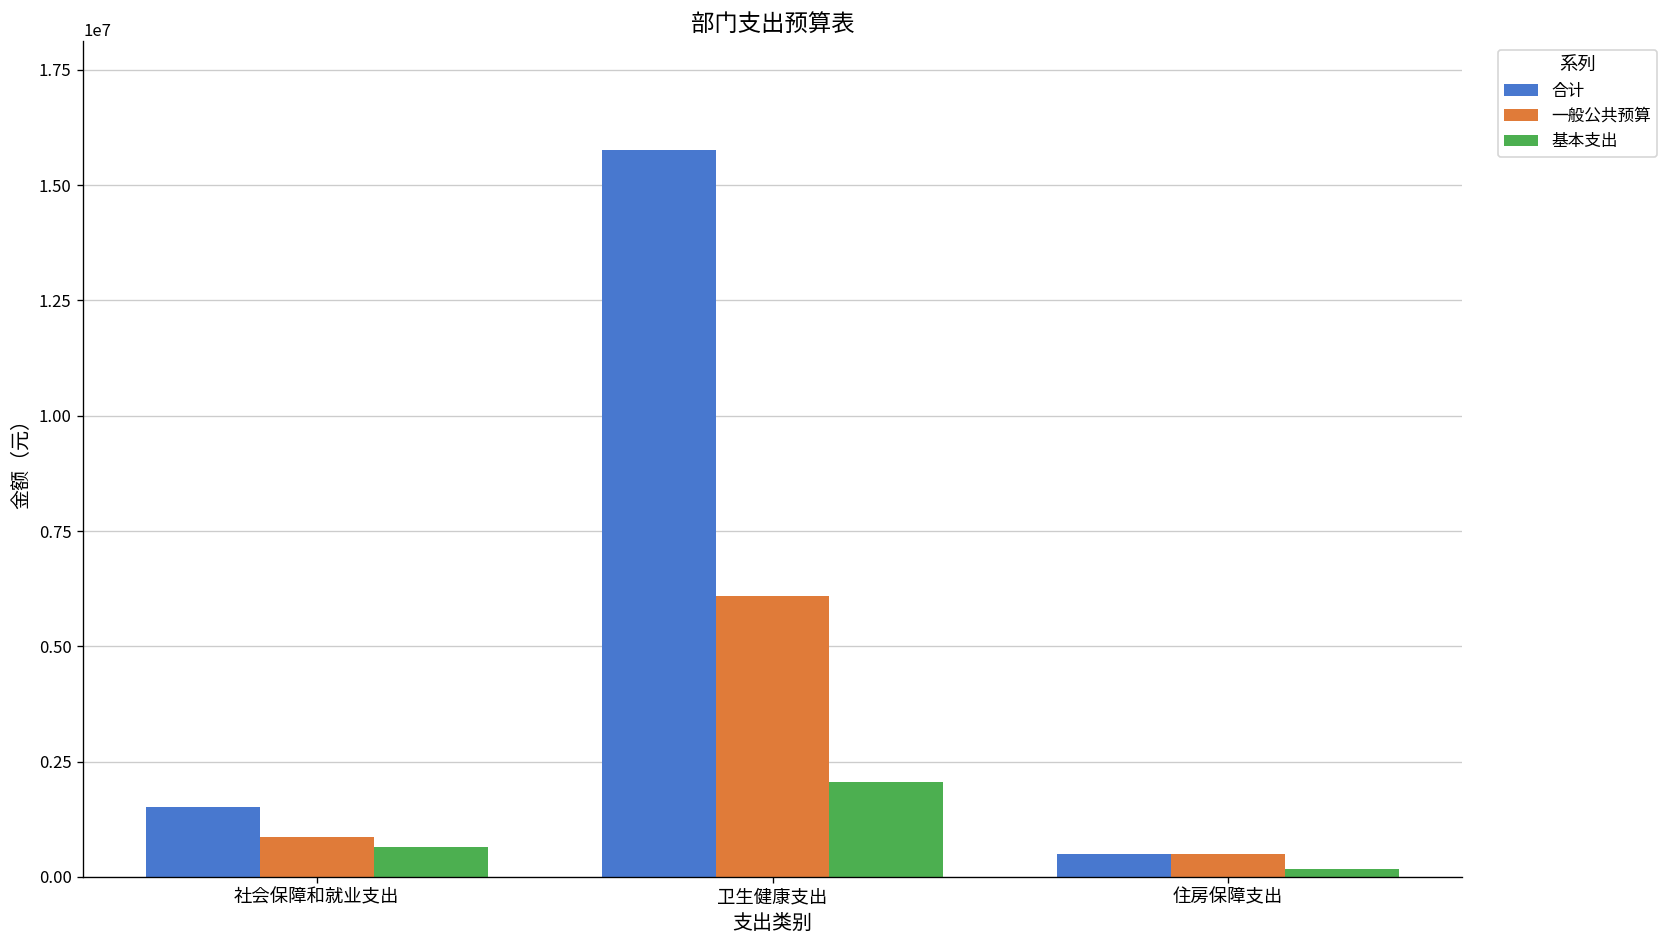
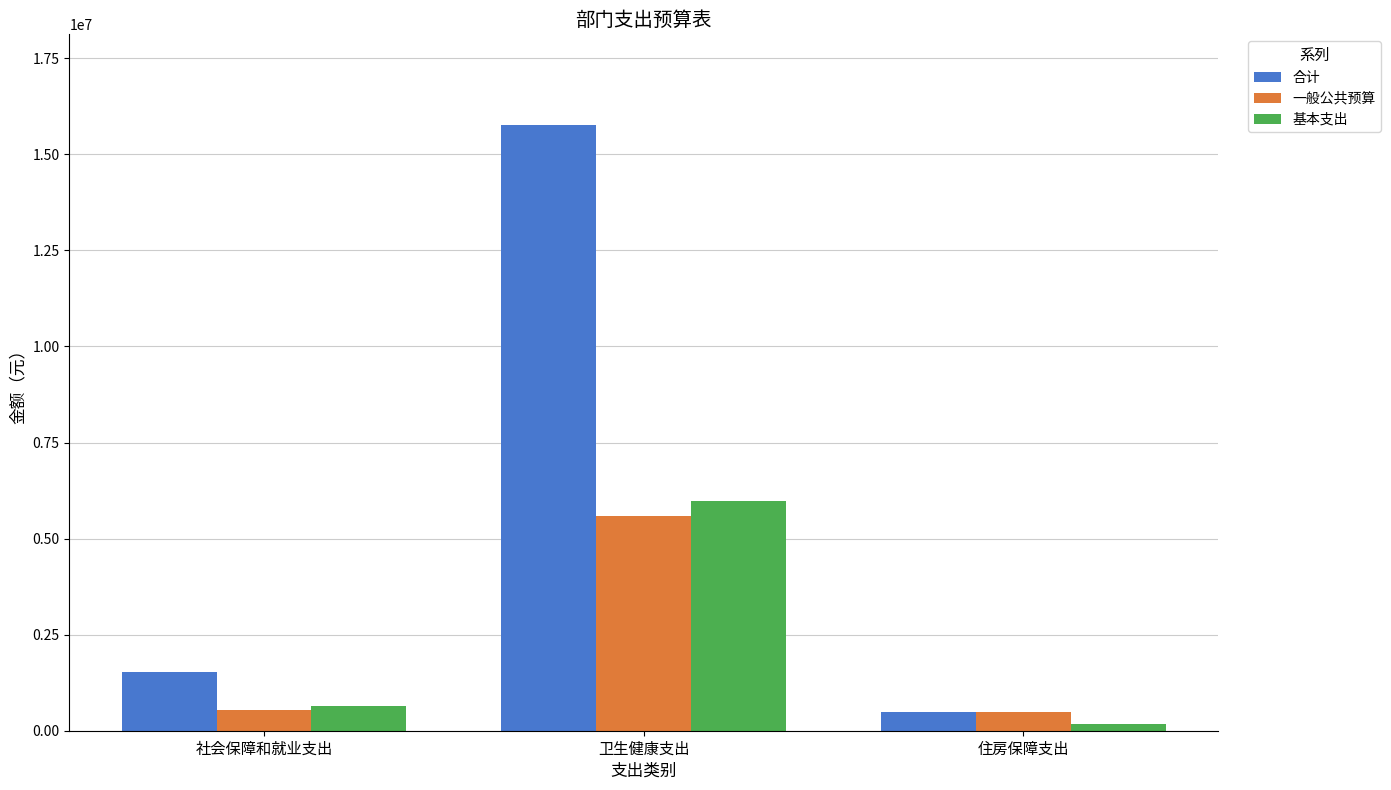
  {
    "合计": {
      "社会保障和就业支出": 1500000,
      "卫生健康支出": 15800000,
      "住房保障支出": 500000
    },
    "一般公共预算": {
-     "社会保障和就业支出": 900000,
-     "卫生健康支出": 6100000,
+     "社会保障和就业支出": 500000,
+     "卫生健康支出": 5600000,
      "住房保障支出": 500000
    },
    "基本支出": {
      "社会保障和就业支出": 600000,
-     "卫生健康支出": 2000000,
+     "卫生健康支出": 6000000,
      "住房保障支出": 200000
    }
  }
